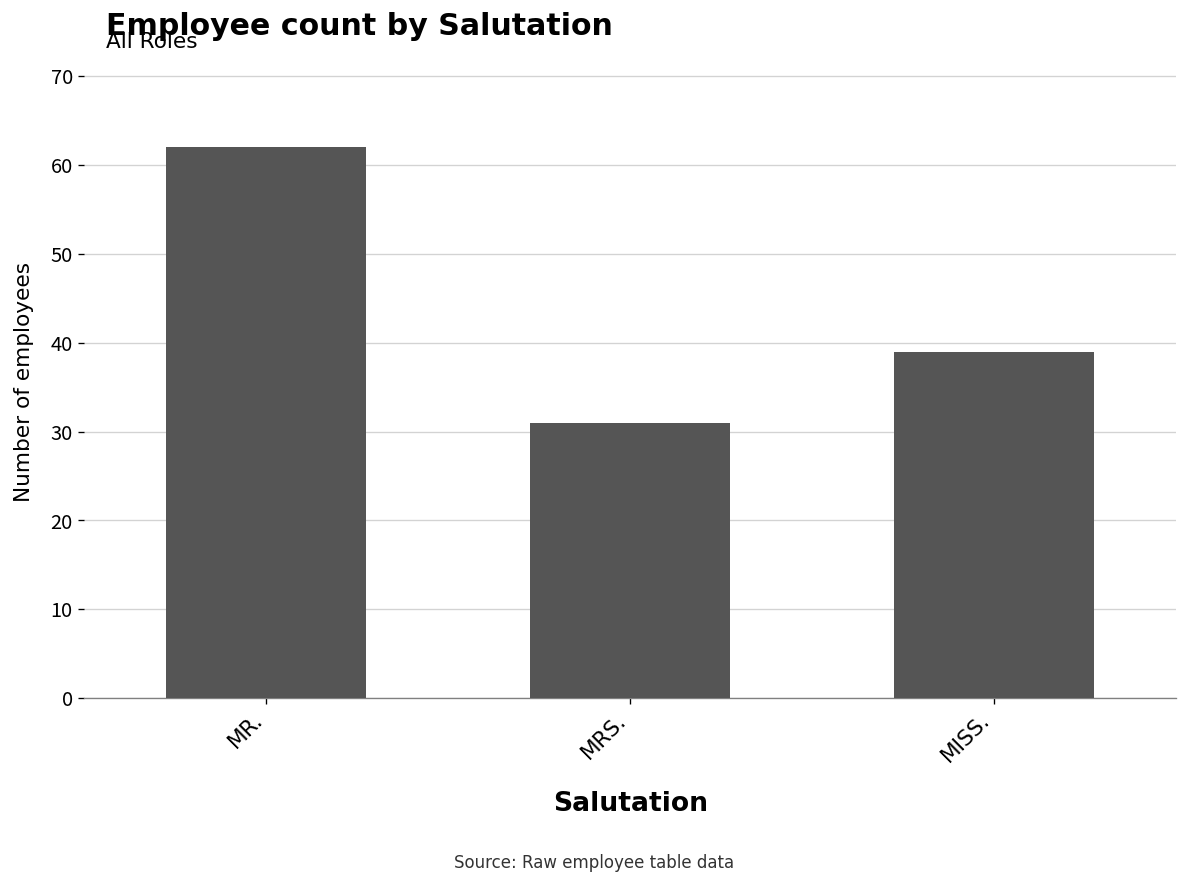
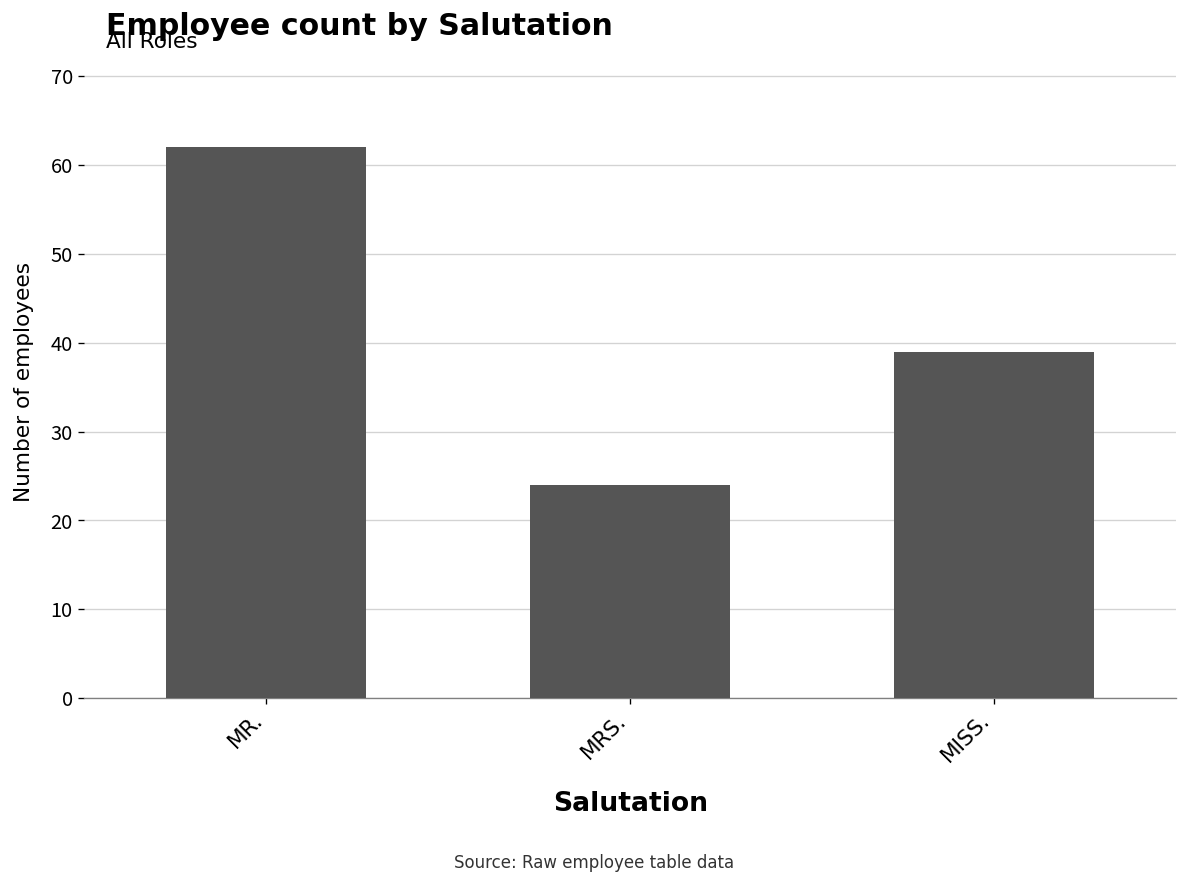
  {
    "MR.": 62,
-   "MRS.": 31,
+   "MRS.": 24,
    "MISS.": 39
  }
